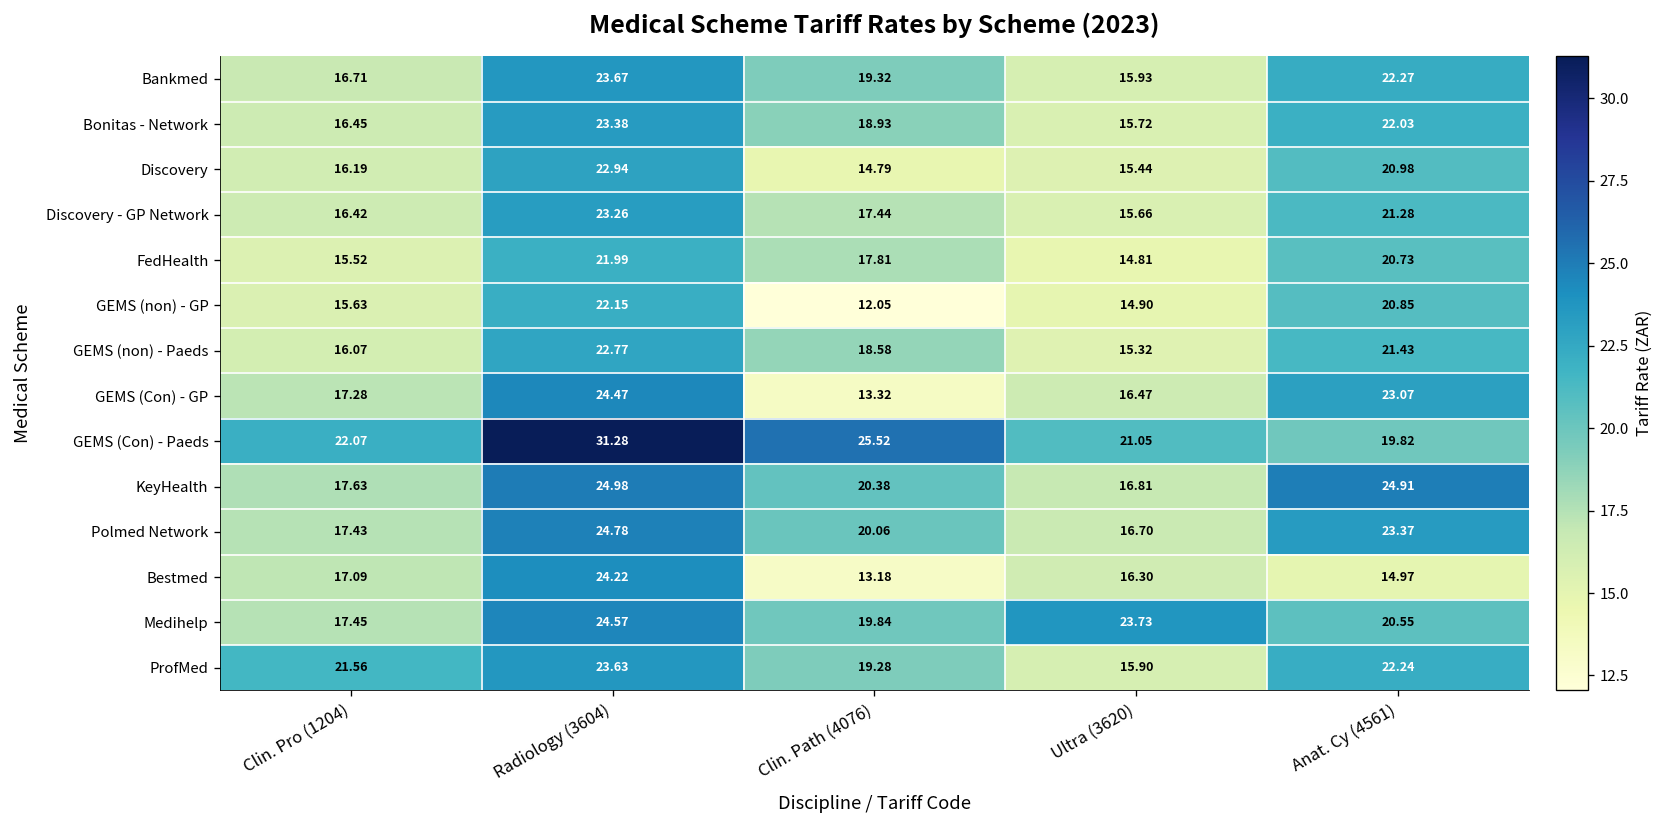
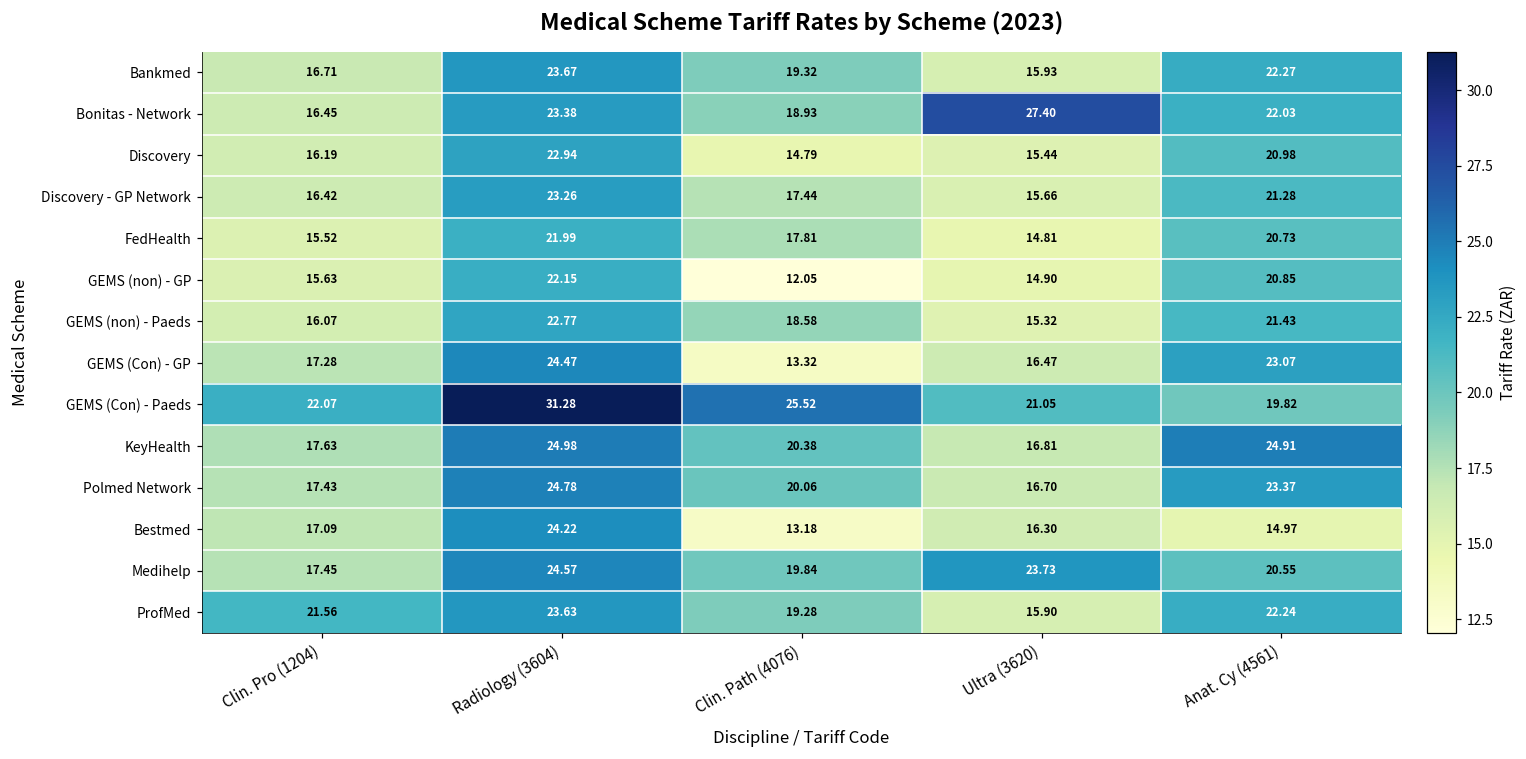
  {
    "Bankmed": {
      "Clin. Pro (1204)": 16.71,
      "Radiology (3604)": 23.67,
      "Clin. Path (4076)": 19.32,
      "Ultra (3620)": 15.93,
      "Anat. Cy (4561)": 22.27
    },
    "Bonitas - Network": {
      "Clin. Pro (1204)": 16.45,
      "Radiology (3604)": 23.38,
      "Clin. Path (4076)": 18.93,
-     "Ultra (3620)": 15.72,
+     "Ultra (3620)": 27.40,
      "Anat. Cy (4561)": 22.03
    },
    "Discovery": {
      "Clin. Pro (1204)": 16.19,
      "Radiology (3604)": 22.94,
      "Clin. Path (4076)": 14.79,
      "Ultra (3620)": 15.44,
      "Anat. Cy (4561)": 20.98
    },
    "Discovery - GP Network": {
      "Clin. Pro (1204)": 16.42,
      "Radiology (3604)": 23.26,
      "Clin. Path (4076)": 17.44,
      "Ultra (3620)": 15.66,
      "Anat. Cy (4561)": 21.28
    },
    "FedHealth": {
      "Clin. Pro (1204)": 15.52,
      "Radiology (3604)": 21.99,
      "Clin. Path (4076)": 17.81,
      "Ultra (3620)": 14.81,
      "Anat. Cy (4561)": 20.73
    },
    "GEMS (non) - GP": {
      "Clin. Pro (1204)": 15.63,
      "Radiology (3604)": 22.15,
      "Clin. Path (4076)": 12.05,
      "Ultra (3620)": 14.90,
      "Anat. Cy (4561)": 20.85
    },
    "GEMS (non) - Paeds": {
      "Clin. Pro (1204)": 16.07,
      "Radiology (3604)": 22.77,
      "Clin. Path (4076)": 18.58,
      "Ultra (3620)": 15.32,
      "Anat. Cy (4561)": 21.43
    },
    "GEMS (Con) - GP": {
      "Clin. Pro (1204)": 17.28,
      "Radiology (3604)": 24.47,
      "Clin. Path (4076)": 13.32,
      "Ultra (3620)": 16.47,
      "Anat. Cy (4561)": 23.07
    },
    "GEMS (Con) - Paeds": {
      "Clin. Pro (1204)": 22.07,
      "Radiology (3604)": 31.28,
      "Clin. Path (4076)": 25.52,
      "Ultra (3620)": 21.05,
      "Anat. Cy (4561)": 19.82
    },
    "KeyHealth": {
      "Clin. Pro (1204)": 17.63,
      "Radiology (3604)": 24.98,
      "Clin. Path (4076)": 20.38,
      "Ultra (3620)": 16.81,
      "Anat. Cy (4561)": 24.91
    },
    "Polmed Network": {
      "Clin. Pro (1204)": 17.43,
      "Radiology (3604)": 24.78,
      "Clin. Path (4076)": 20.06,
      "Ultra (3620)": 16.70,
      "Anat. Cy (4561)": 23.37
    },
    "Bestmed": {
      "Clin. Pro (1204)": 17.09,
      "Radiology (3604)": 24.22,
      "Clin. Path (4076)": 13.18,
      "Ultra (3620)": 16.30,
      "Anat. Cy (4561)": 14.97
    },
    "Medihelp": {
      "Clin. Pro (1204)": 17.45,
      "Radiology (3604)": 24.57,
      "Clin. Path (4076)": 19.84,
      "Ultra (3620)": 23.73,
      "Anat. Cy (4561)": 20.55
    },
    "ProfMed": {
      "Clin. Pro (1204)": 21.56,
      "Radiology (3604)": 23.63,
      "Clin. Path (4076)": 19.28,
      "Ultra (3620)": 15.90,
      "Anat. Cy (4561)": 22.24
    }
  }
